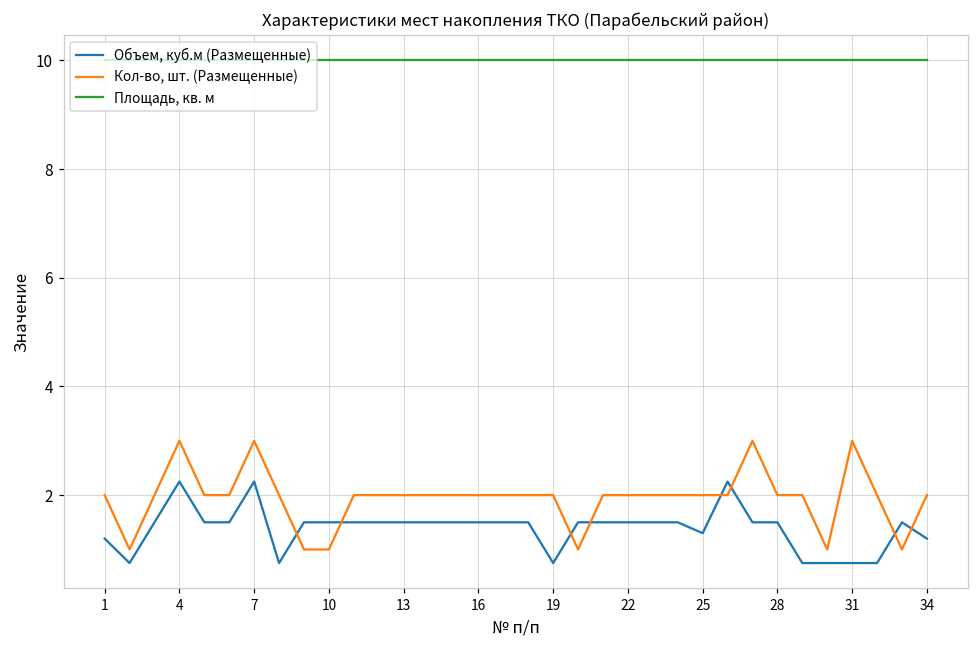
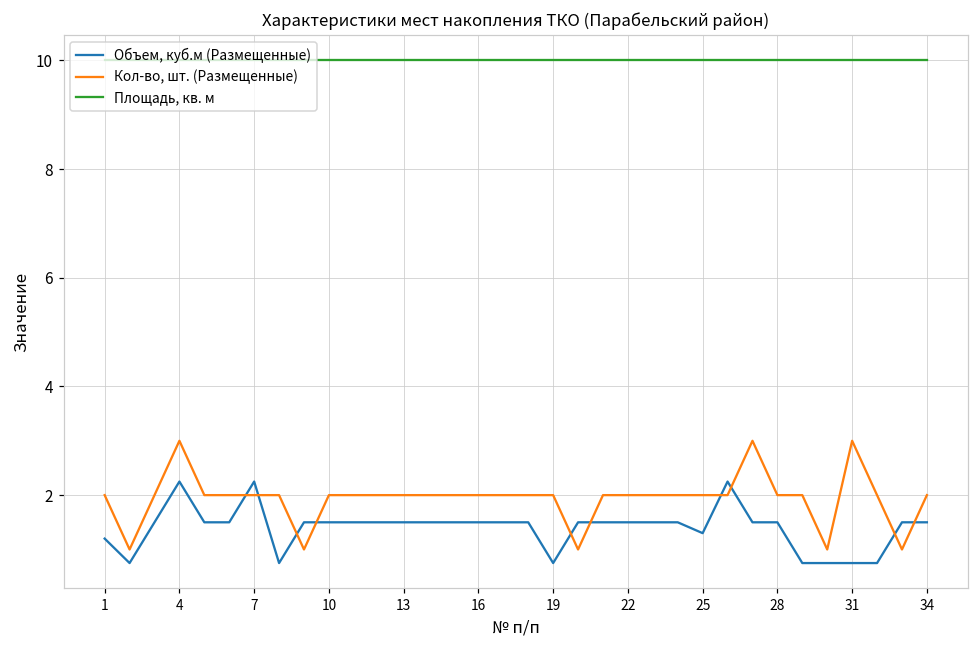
  {
    "Объем, куб.м (Размещенные)": {
      "1": 1.2,
      "4": 2.3,
      "7": 2.3,
      "10": 1.5,
      "13": 1.5,
      "16": 1.5,
      "19": 0.8,
      "22": 1.5,
      "25": 1.3,
      "28": 1.5,
      "31": 0.8,
-     "34": 1.2
+     "34": 1.5
    },
    "Кол-во, шт. (Размещенные)": {
      "1": 2,
      "4": 3,
-     "7": 3,
-     "10": 1,
+     "7": 2,
+     "10": 2,
      "13": 2,
      "16": 2,
      "19": 2,
      "22": 2,
      "25": 2,
      "28": 2,
      "31": 3,
      "34": 2
    },
    "Площадь, кв. м": {
      "10": 10.0,
      "13": 10.0,
      "16": 10.0,
      "19": 10.0,
      "22": 10.0,
      "25": 10.0,
      "28": 10.0,
      "31": 10.0,
      "34": 10.0
    }
  }
